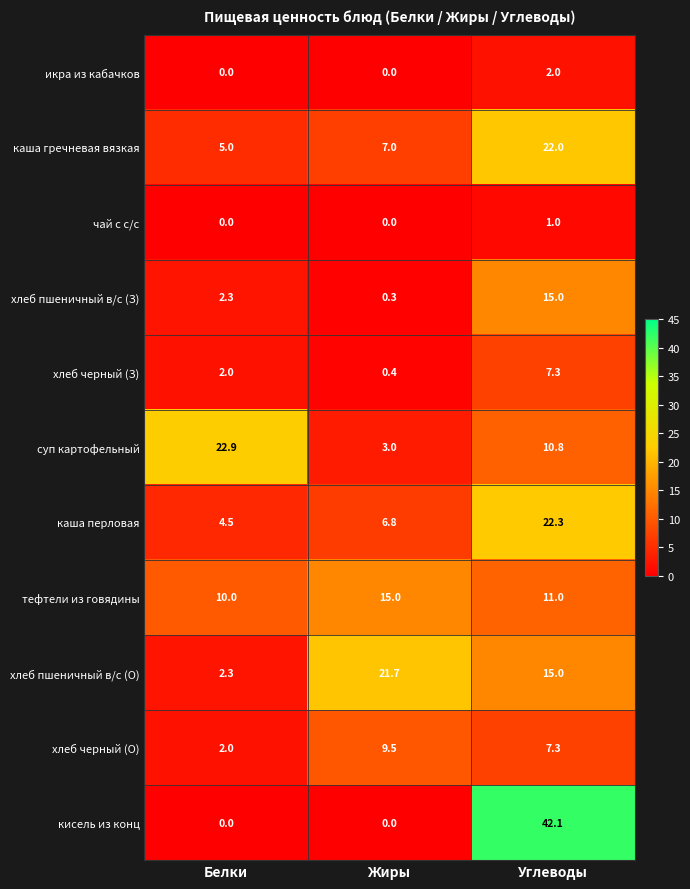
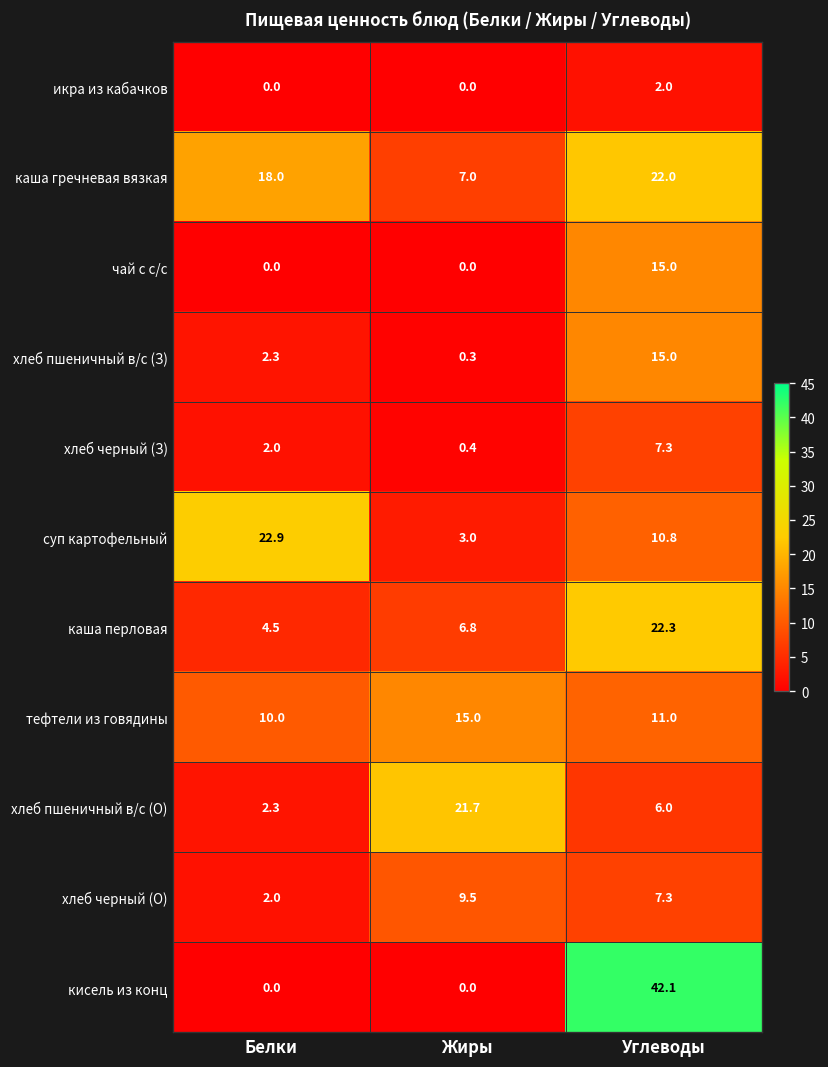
  {
    "икра из кабачков": {
      "Белки": 0.0,
      "Жиры": 0.0,
      "Углеводы": 2.0
    },
    "каша гречневая вязкая": {
-     "Белки": 5.0,
+     "Белки": 18.0,
      "Жиры": 7.0,
      "Углеводы": 22.0
    },
    "чай с с/с": {
      "Белки": 0.0,
      "Жиры": 0.0,
-     "Углеводы": 1.0
+     "Углеводы": 15.0
    },
    "хлеб пшеничный в/с (З)": {
      "Белки": 2.3,
      "Жиры": 0.3,
      "Углеводы": 15.0
    },
    "хлеб черный (З)": {
      "Белки": 2.0,
      "Жиры": 0.4,
      "Углеводы": 7.3
    },
    "суп картофельный": {
      "Белки": 22.9,
      "Жиры": 3.0,
      "Углеводы": 10.8
    },
    "каша перловая": {
      "Белки": 4.5,
      "Жиры": 6.8,
      "Углеводы": 22.3
    },
    "тефтели из говядины": {
      "Белки": 10.0,
      "Жиры": 15.0,
      "Углеводы": 11.0
    },
    "хлеб пшеничный в/с (О)": {
      "Белки": 2.3,
      "Жиры": 21.7,
-     "Углеводы": 15.0
+     "Углеводы": 6.0
    },
    "хлеб черный (О)": {
      "Белки": 2.0,
      "Жиры": 9.5,
      "Углеводы": 7.3
    },
    "кисель из конц": {
      "Белки": 0.0,
      "Жиры": 0.0,
      "Углеводы": 42.1
    }
  }
